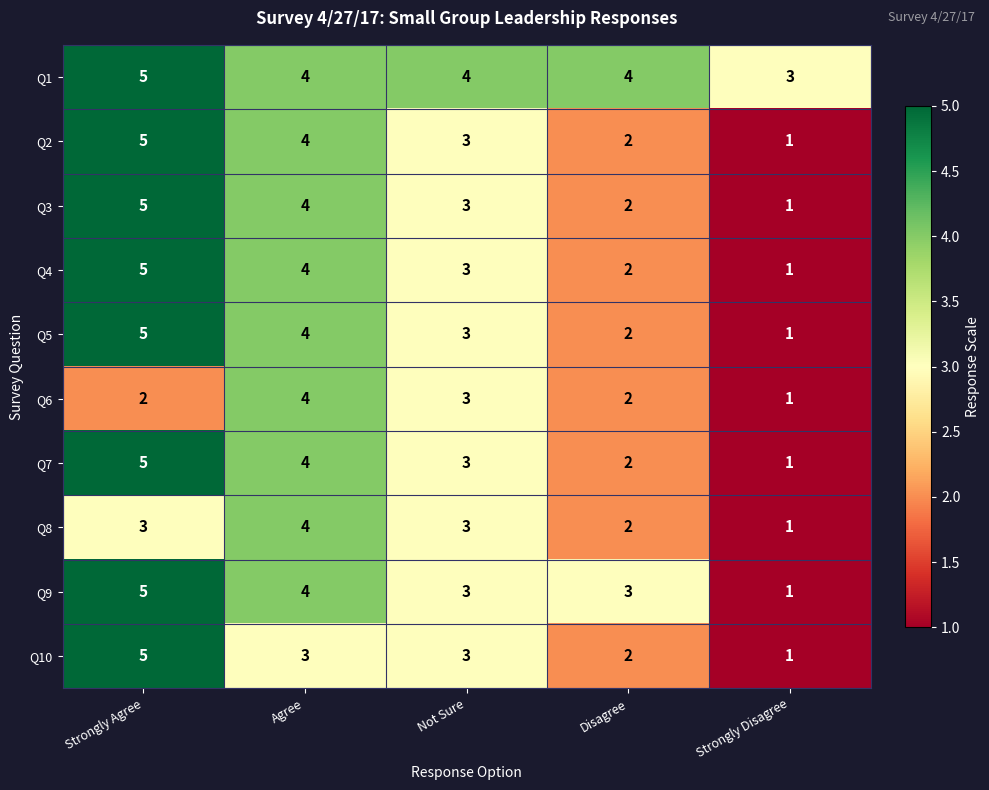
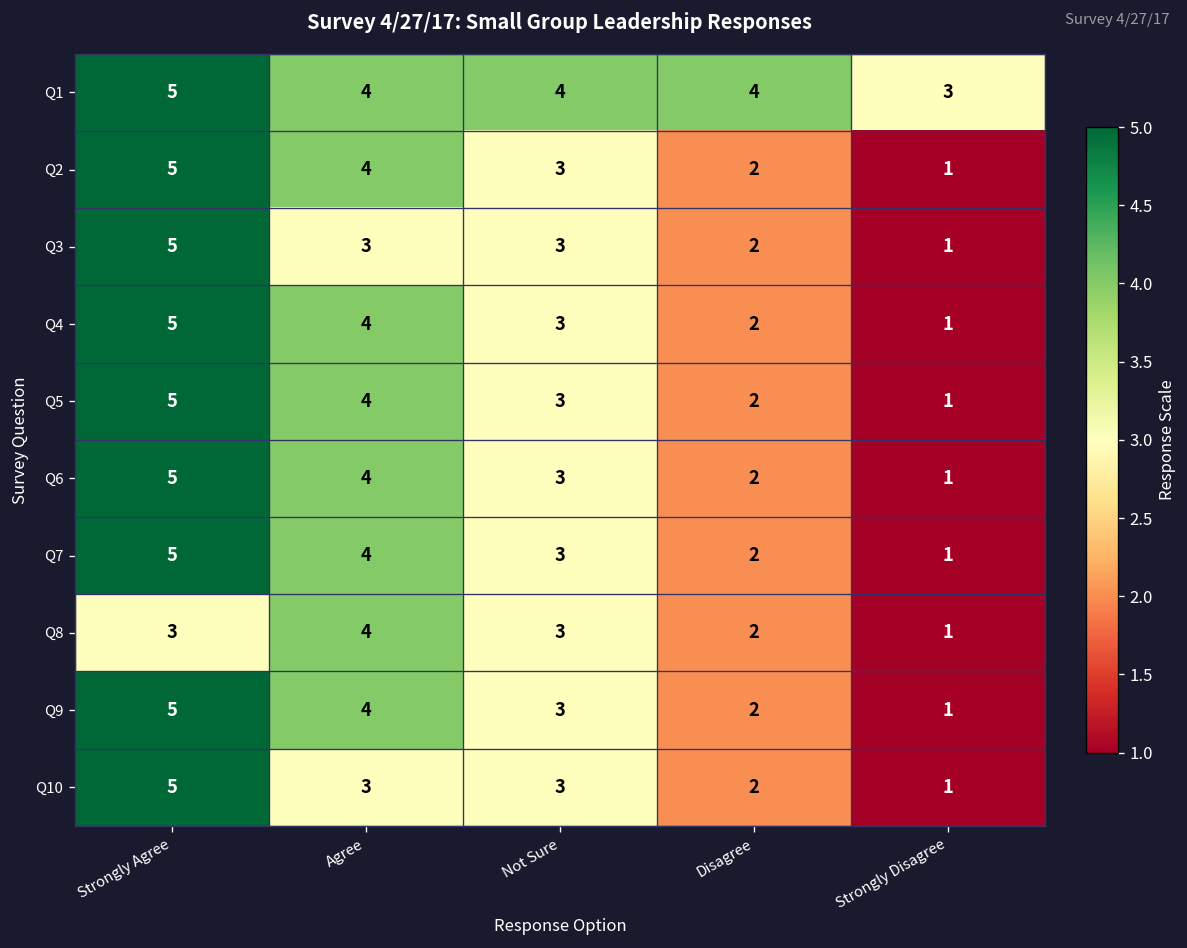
  {
    "Q1": {
      "Strongly Agree": 5,
      "Agree": 4,
      "Not Sure": 4,
      "Disagree": 4,
      "Strongly Disagree": 3
    },
    "Q2": {
      "Strongly Agree": 5,
      "Agree": 4,
      "Not Sure": 3,
      "Disagree": 2,
      "Strongly Disagree": 1
    },
    "Q3": {
      "Strongly Agree": 5,
-     "Agree": 4,
+     "Agree": 3,
      "Not Sure": 3,
      "Disagree": 2,
      "Strongly Disagree": 1
    },
    "Q4": {
      "Strongly Agree": 5,
      "Agree": 4,
      "Not Sure": 3,
      "Disagree": 2,
      "Strongly Disagree": 1
    },
    "Q5": {
      "Strongly Agree": 5,
      "Agree": 4,
      "Not Sure": 3,
      "Disagree": 2,
      "Strongly Disagree": 1
    },
    "Q6": {
-     "Strongly Agree": 2,
+     "Strongly Agree": 5,
      "Agree": 4,
      "Not Sure": 3,
      "Disagree": 2,
      "Strongly Disagree": 1
    },
    "Q7": {
      "Strongly Agree": 5,
      "Agree": 4,
      "Not Sure": 3,
      "Disagree": 2,
      "Strongly Disagree": 1
    },
    "Q8": {
      "Strongly Agree": 3,
      "Agree": 4,
      "Not Sure": 3,
      "Disagree": 2,
      "Strongly Disagree": 1
    },
    "Q9": {
      "Strongly Agree": 5,
      "Agree": 4,
      "Not Sure": 3,
-     "Disagree": 3,
+     "Disagree": 2,
      "Strongly Disagree": 1
    },
    "Q10": {
      "Strongly Agree": 5,
      "Agree": 3,
      "Not Sure": 3,
      "Disagree": 2,
      "Strongly Disagree": 1
    }
  }
